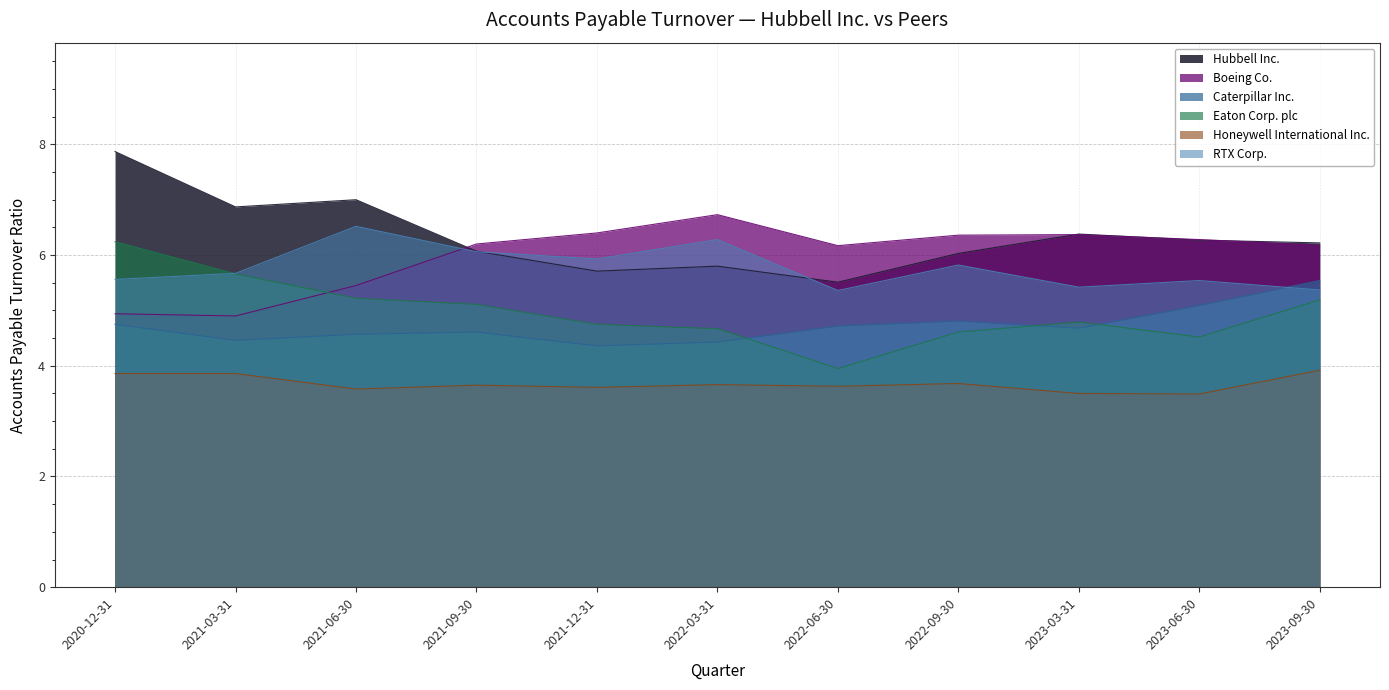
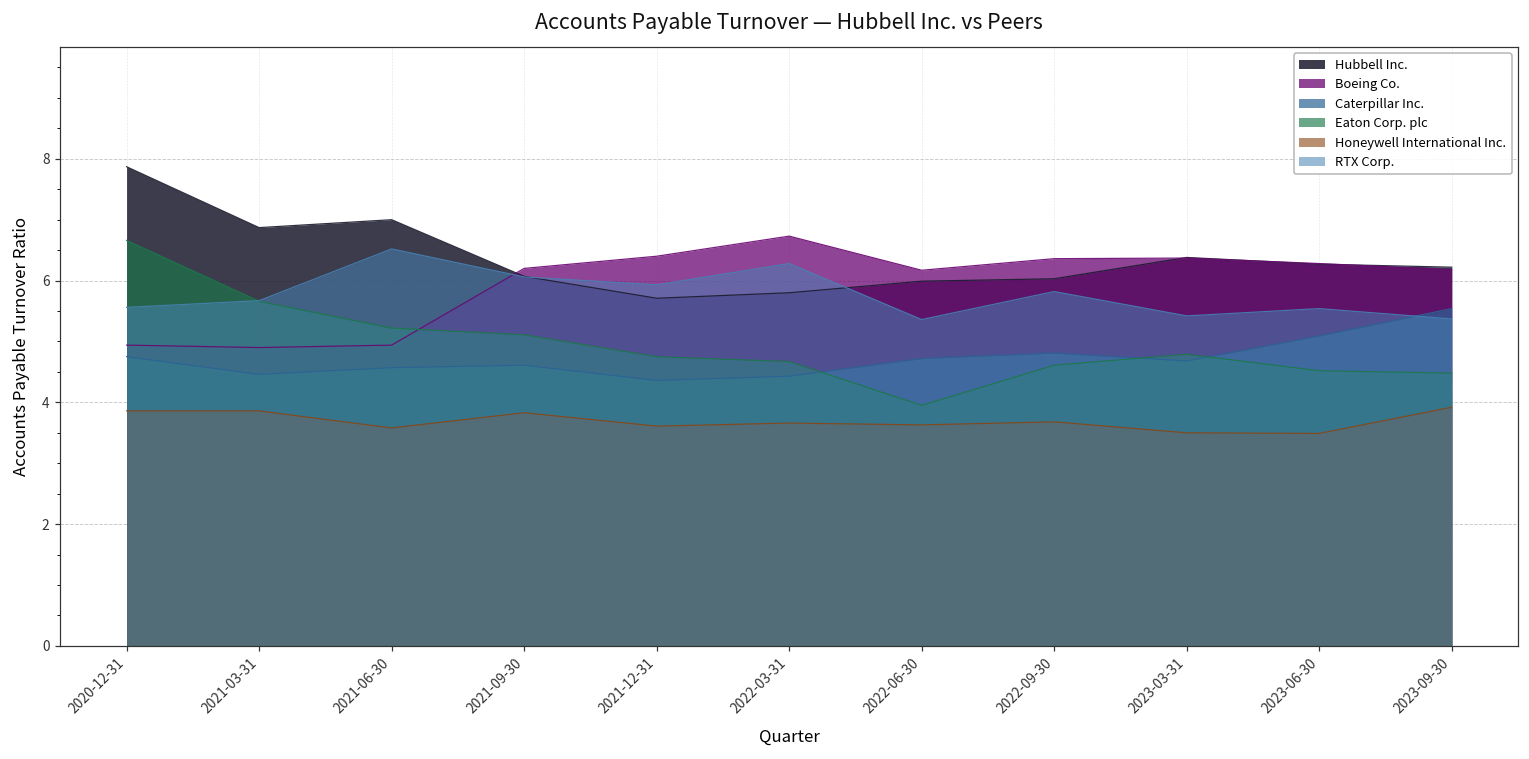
  {
    "Hubbell Inc.": {
      "2020-12-31": 7.9,
      "2021-03-31": 6.9,
      "2021-06-30": 7.0,
      "2021-12-31": 5.7,
      "2022-03-31": 5.8,
-     "2022-06-30": 5.5,
+     "2022-06-30": 6.0,
      "2022-09-30": 6.0
    },
    "Boeing Co.": {
      "2020-12-31": 4.9,
      "2021-03-31": 4.9,
-     "2021-06-30": 5.5,
+     "2021-06-30": 4.9,
      "2021-09-30": 6.2,
      "2021-12-31": 6.4,
      "2022-03-31": 6.7,
      "2022-06-30": 6.2,
      "2022-09-30": 6.4
    },
    "Eaton Corp. plc": {
-     "2020-12-31": 6.2,
+     "2020-12-31": 6.7,
      "2021-06-30": 5.2,
      "2021-09-30": 5.1,
      "2021-12-31": 4.8,
      "2022-03-31": 4.7,
      "2022-06-30": 4.0,
      "2022-09-30": 4.6,
      "2023-03-31": 4.8,
      "2023-06-30": 4.5,
-     "2023-09-30": 5.2
+     "2023-09-30": 4.5
    },
    "Honeywell International Inc.": {
      "2020-12-31": 3.9,
      "2021-03-31": 3.9,
      "2021-06-30": 3.6,
-     "2021-09-30": 3.7,
+     "2021-09-30": 3.8,
      "2021-12-31": 3.6,
      "2022-03-31": 3.7,
      "2022-06-30": 3.6,
      "2022-09-30": 3.7,
      "2023-03-31": 3.5,
      "2023-06-30": 3.5,
      "2023-09-30": 3.9
    }
  }
